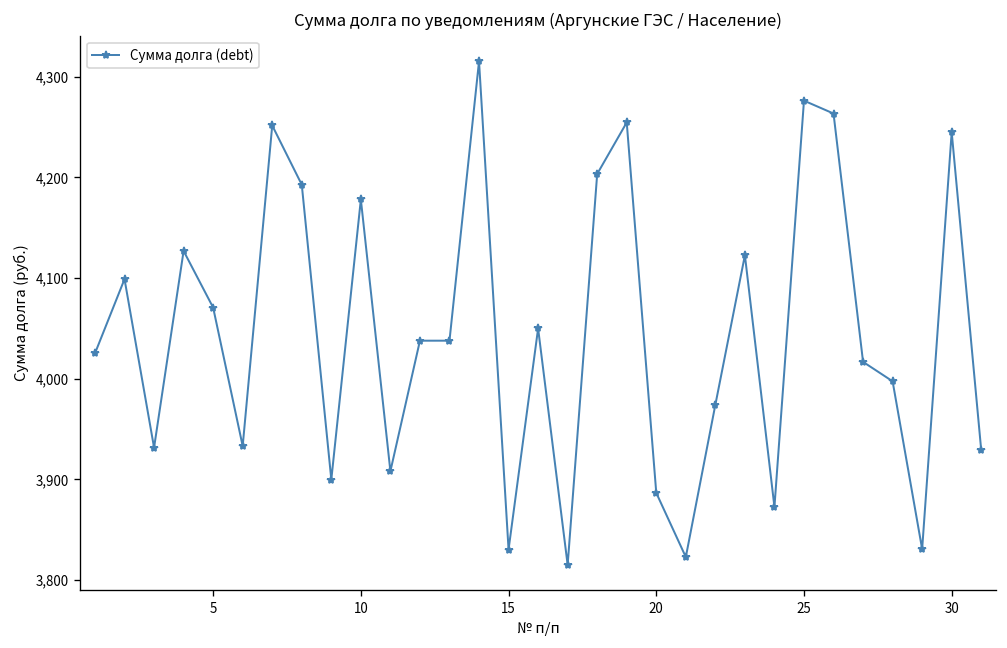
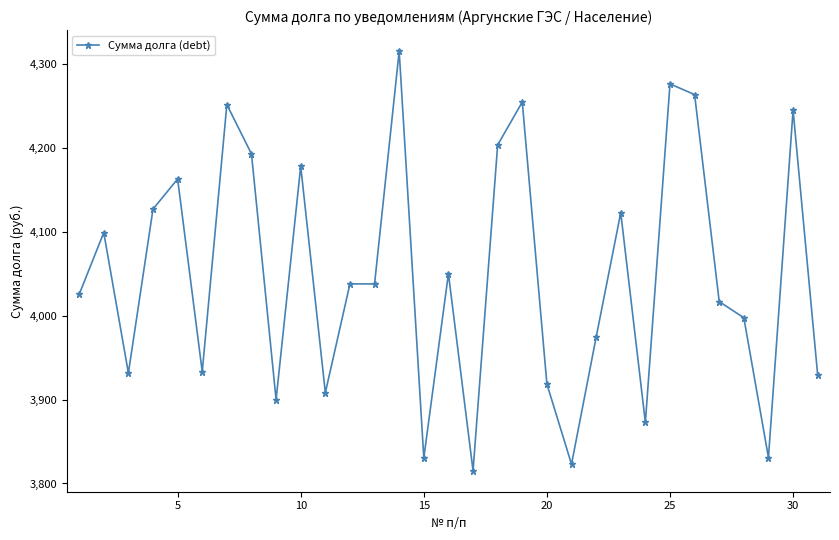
  {
-   "5": "4,070",
+   "5": "4,160",
    "10": "4,180",
    "15": "3,830",
-   "20": "3,890",
+   "20": "3,920",
    "25": "4,280",
    "30": "4,240"
  }
